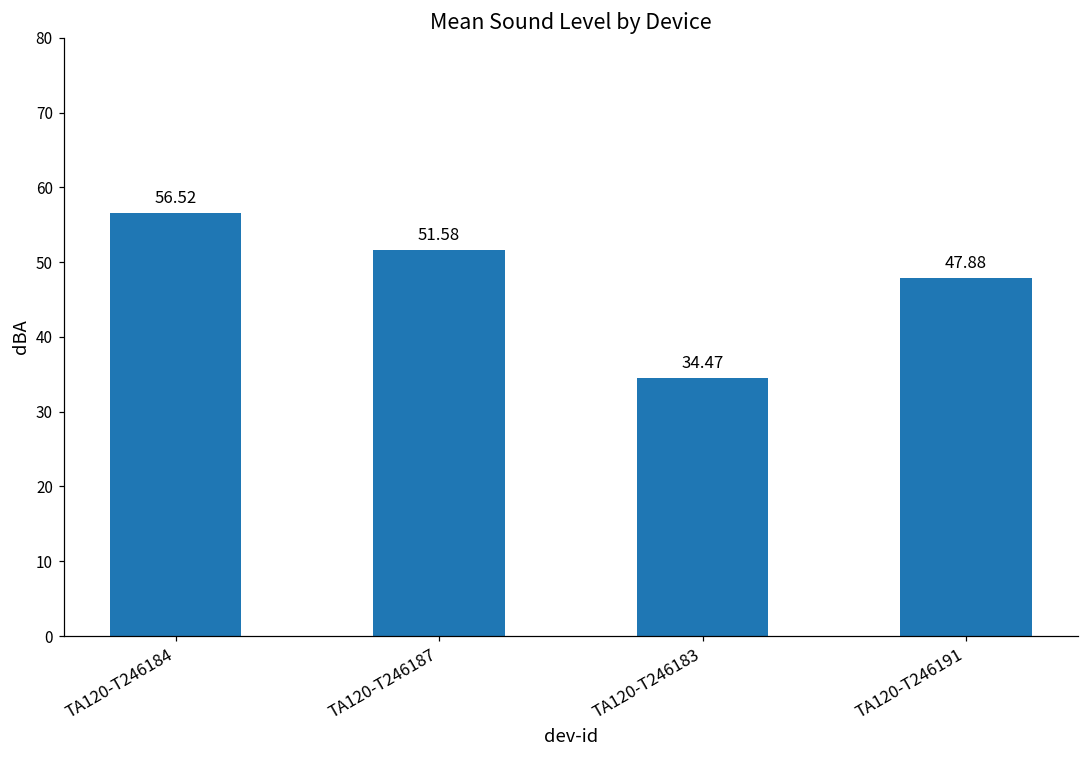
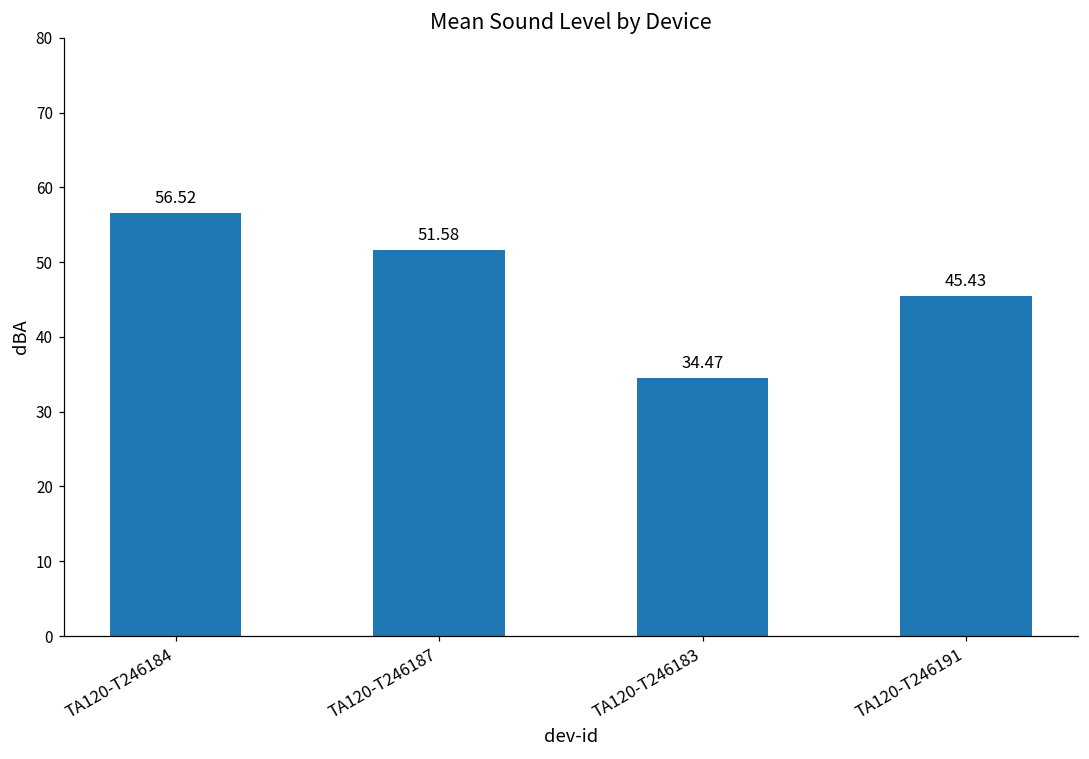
  {
    "TA120-T246184": 56.52,
    "TA120-T246187": 51.58,
    "TA120-T246183": 34.47,
-   "TA120-T246191": 47.88
+   "TA120-T246191": 45.43
  }
